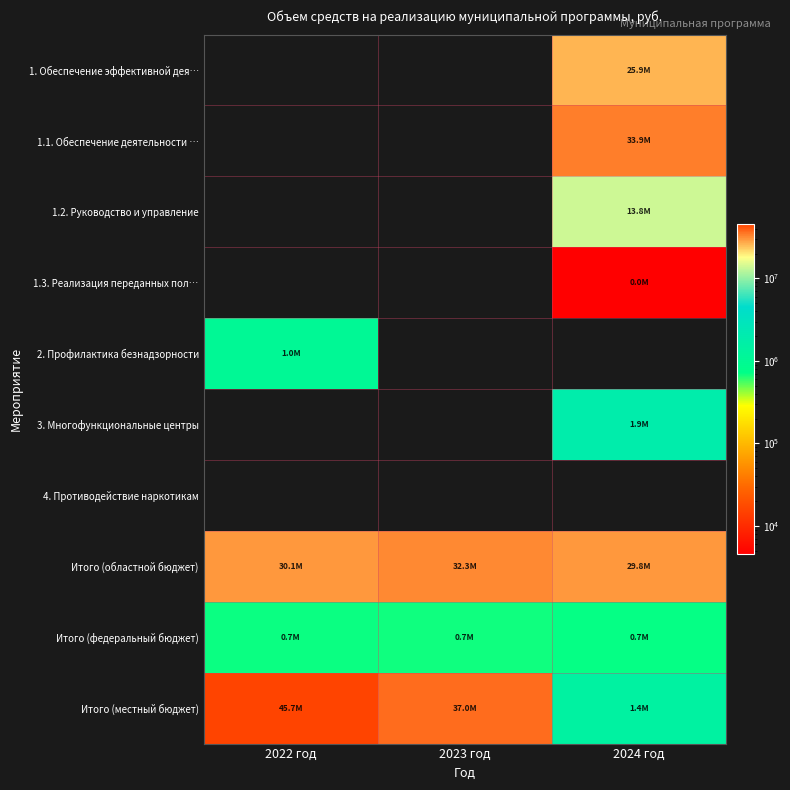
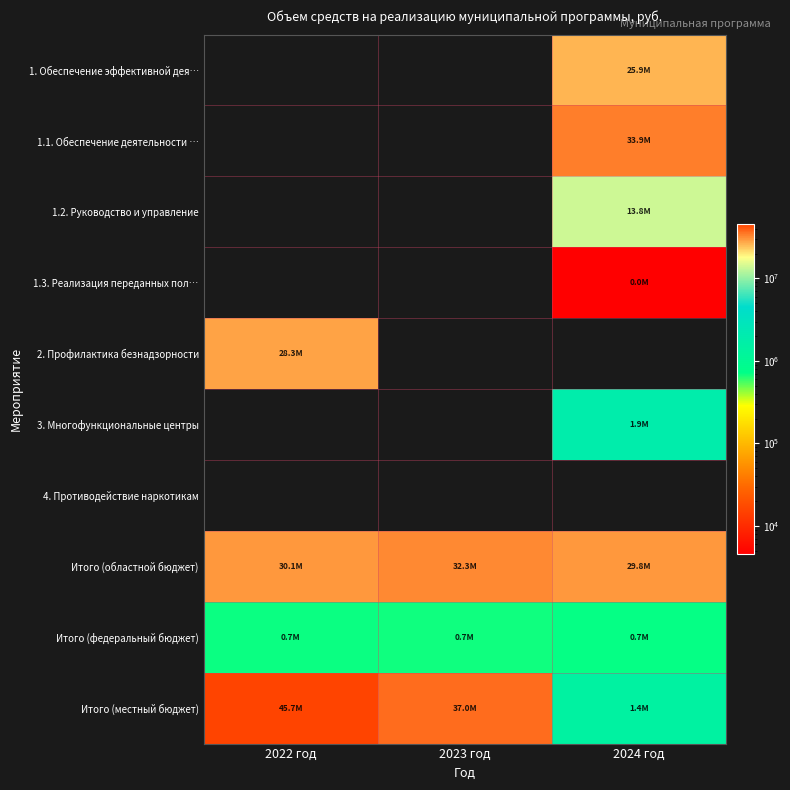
  {
    "1. Обеспечение эффективной дея…": {
      "2024 год": "25.9M"
    },
    "1.1. Обеспечение деятельности …": {
      "2024 год": "33.9M"
    },
    "1.2. Руководство и управление": {
      "2024 год": "13.8M"
    },
    "1.3. Реализация переданных пол…": {
      "2024 год": "0.0M"
    },
    "2. Профилактика безнадзорности": {
-     "2022 год": "1.0M"
+     "2022 год": "28.3M"
    },
    "3. Многофункциональные центры": {
      "2024 год": "1.9M"
    },
    "Итого (областной бюджет)": {
      "2022 год": "30.1M",
      "2023 год": "32.3M",
      "2024 год": "29.8M"
    },
    "Итого (федеральный бюджет)": {
      "2022 год": "0.7M",
      "2023 год": "0.7M",
      "2024 год": "0.7M"
    },
    "Итого (местный бюджет)": {
      "2022 год": "45.7M",
      "2023 год": "37.0M",
      "2024 год": "1.4M"
    }
  }
